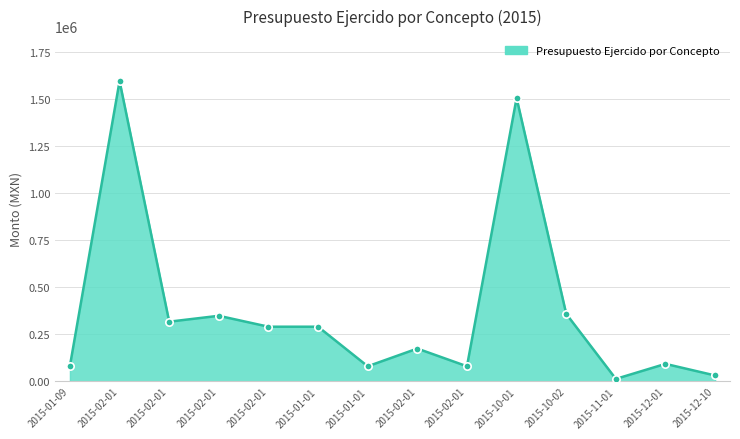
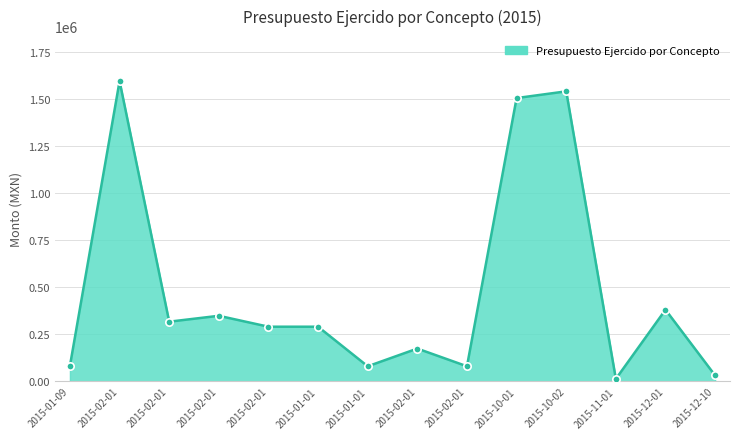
  {
    "2015-01-09": 80000,
    "2015-10-01": 1500000,
-   "2015-10-02": 360000,
+   "2015-10-02": 1540000,
    "2015-11-01": 10000,
-   "2015-12-01": 90000,
+   "2015-12-01": 380000,
    "2015-12-10": 30000
  }
